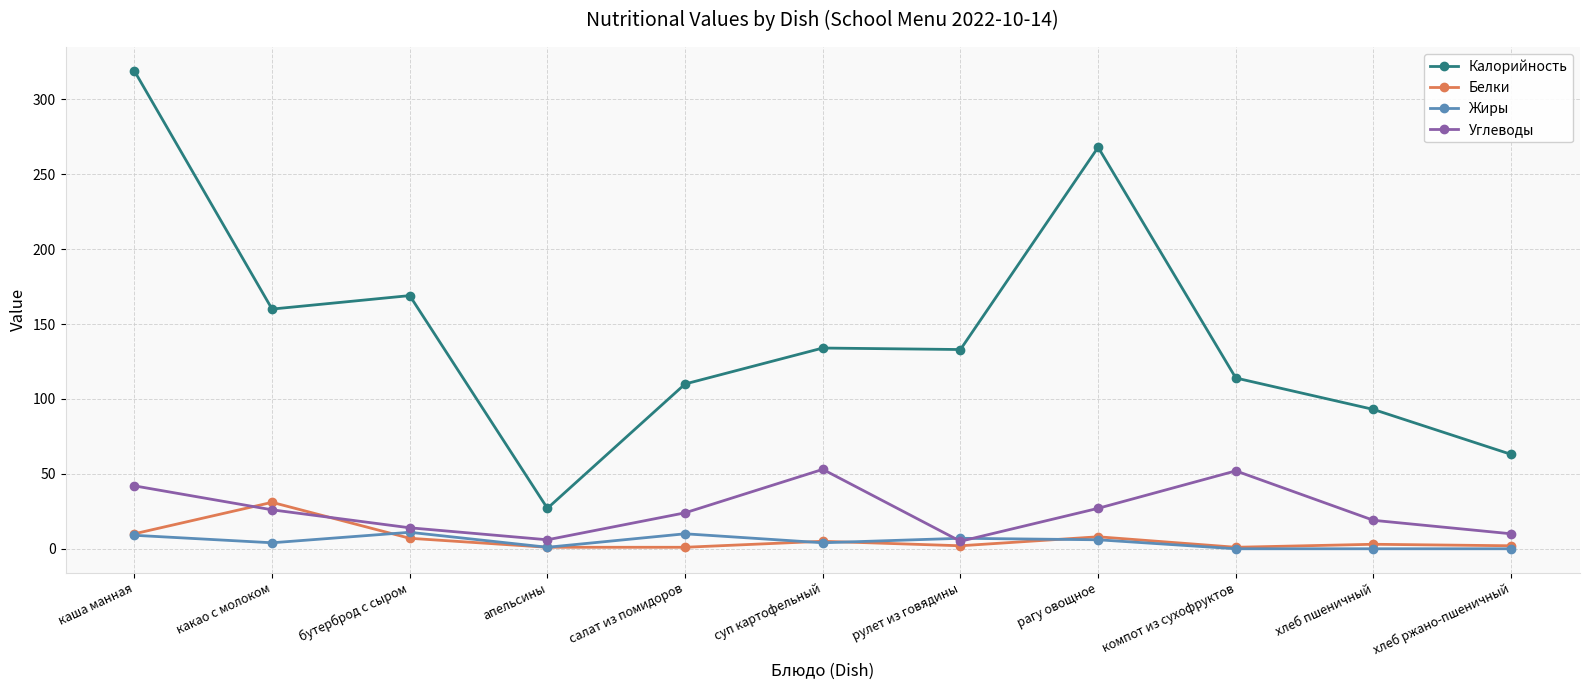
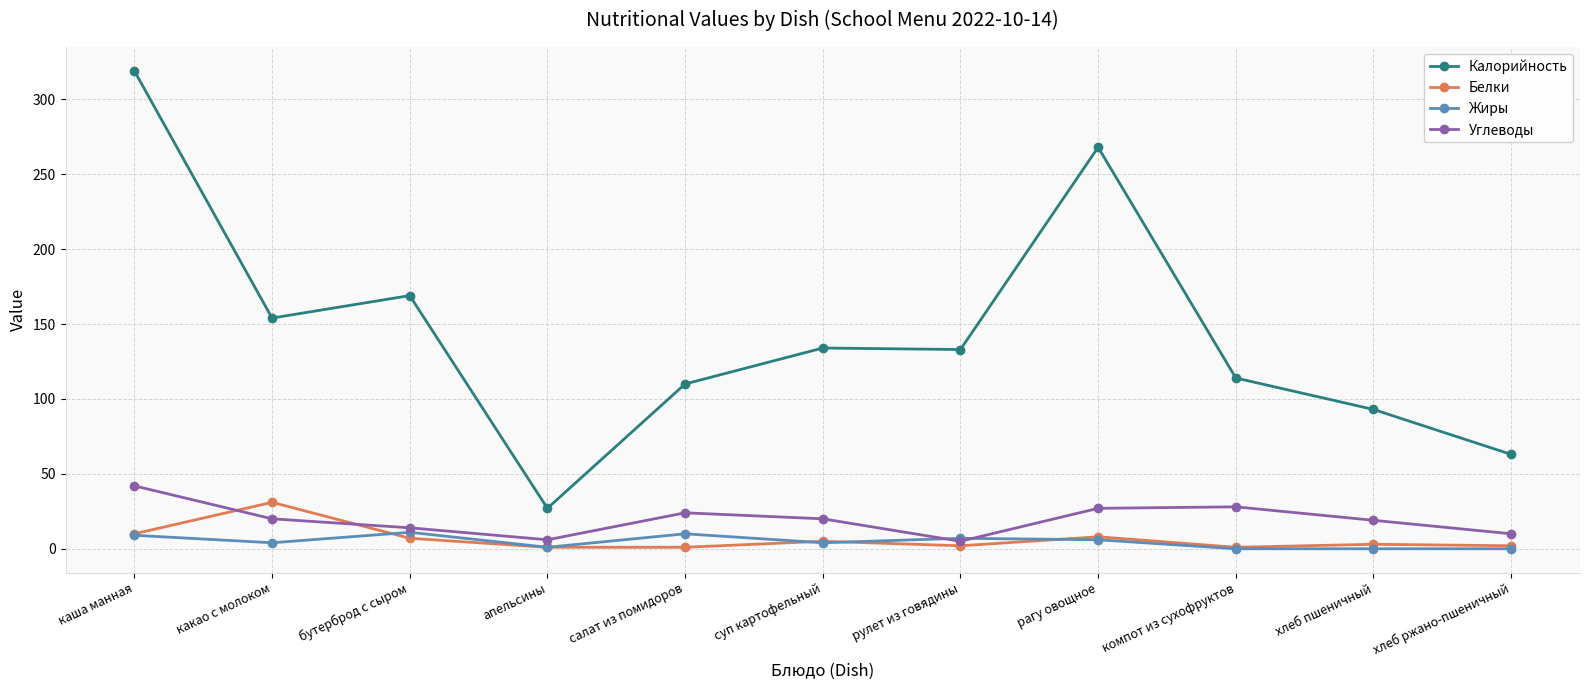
  {
    "Калорийность": {
      "каша манная": 319,
-     "какао с молоком": 160,
+     "какао с молоком": 154,
      "бутерброд с сыром": 169,
      "апельсины": 27,
      "салат из помидоров": 110,
      "суп картофельный": 134,
      "рулет из говядины": 133,
      "рагу овощное": 268,
      "компот из сухофруктов": 114,
      "хлеб пшеничный": 93,
      "хлеб ржано-пшеничный": 63
    },
    "Белки": {
      "какао с молоком": 31,
      "бутерброд с сыром": 7,
      "салат из помидоров": 1,
      "рулет из говядины": 2,
      "рагу овощное": 8,
      "хлеб пшеничный": 3,
      "хлеб ржано-пшеничный": 2
    },
    "Жиры": {
      "какао с молоком": 4,
      "бутерброд с сыром": 11,
      "салат из помидоров": 10,
      "рулет из говядины": 7,
      "рагу овощное": 6,
      "хлеб пшеничный": 0,
      "хлеб ржано-пшеничный": 0
    },
    "Углеводы": {
      "каша манная": 42,
-     "какао с молоком": 26,
+     "какао с молоком": 20,
      "бутерброд с сыром": 14,
      "апельсины": 6,
      "салат из помидоров": 24,
-     "суп картофельный": 53,
+     "суп картофельный": 20,
      "рулет из говядины": 5,
      "рагу овощное": 27,
-     "компот из сухофруктов": 52,
+     "компот из сухофруктов": 28,
      "хлеб пшеничный": 19,
      "хлеб ржано-пшеничный": 10
    }
  }
